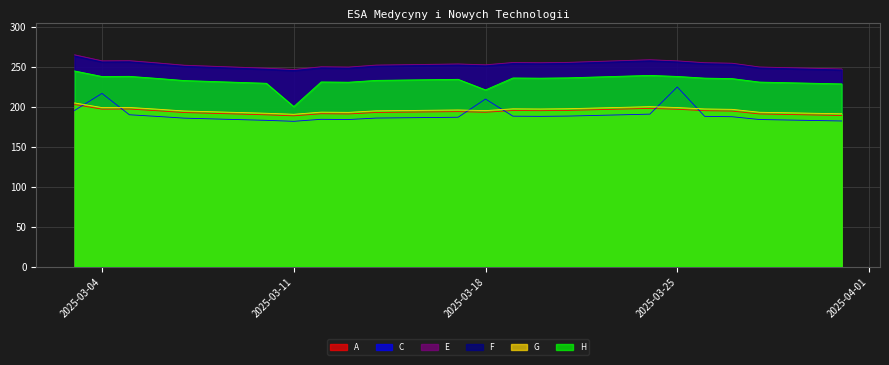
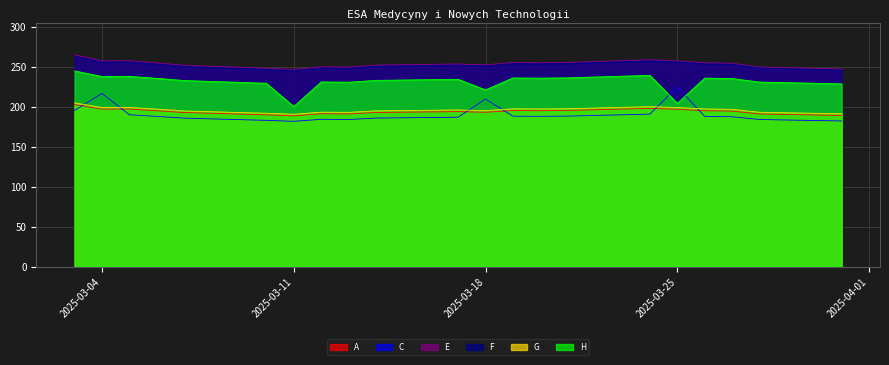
  {
    "C": {
      "2025-03-04": 220,
      "2025-03-11": 180,
      "2025-03-18": 210,
      "2025-03-25": 220
    },
    "H": {
      "2025-03-04": 240,
      "2025-03-11": 200,
      "2025-03-18": 220,
-     "2025-03-25": 240
+     "2025-03-25": 200
    }
  }
